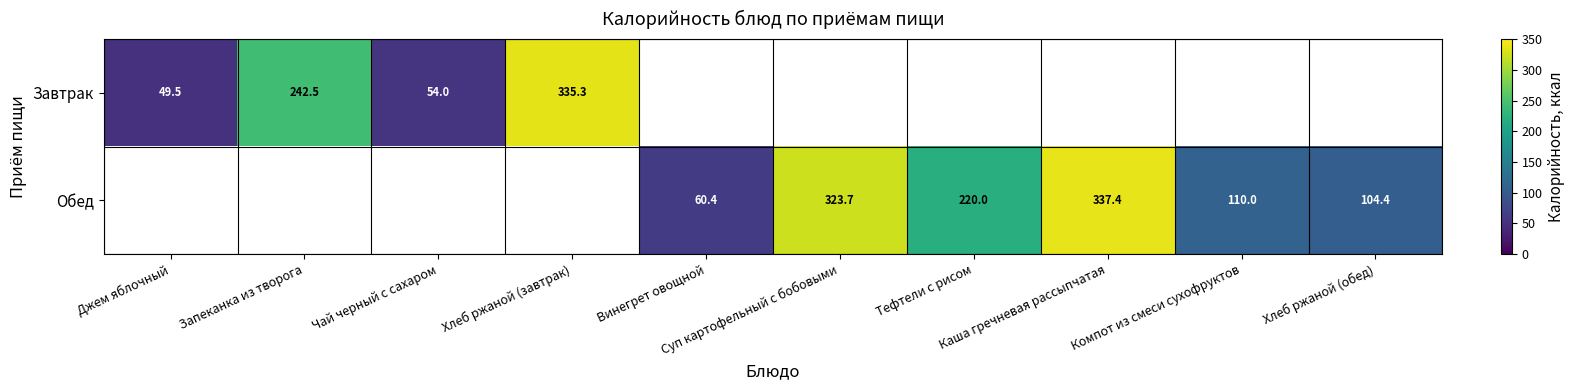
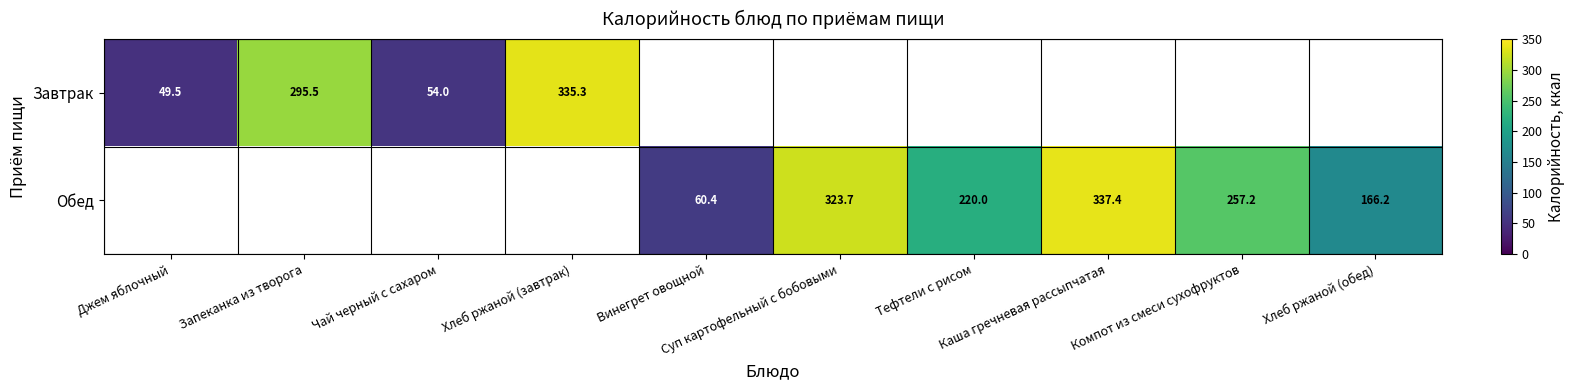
  {
    "Завтрак": {
      "Джем яблочный": 49.5,
-     "Запеканка из творога": 242.5,
+     "Запеканка из творога": 295.5,
      "Чай черный с сахаром": 54.0,
      "Хлеб ржаной (завтрак)": 335.3
    },
    "Обед": {
      "Винегрет овощной": 60.4,
      "Суп картофельный с бобовыми": 323.7,
      "Тефтели с рисом": 220.0,
      "Каша гречневая рассыпчатая": 337.4,
-     "Компот из смеси сухофруктов": 110.0,
-     "Хлеб ржаной (обед)": 104.4
+     "Компот из смеси сухофруктов": 257.2,
+     "Хлеб ржаной (обед)": 166.2
    }
  }
